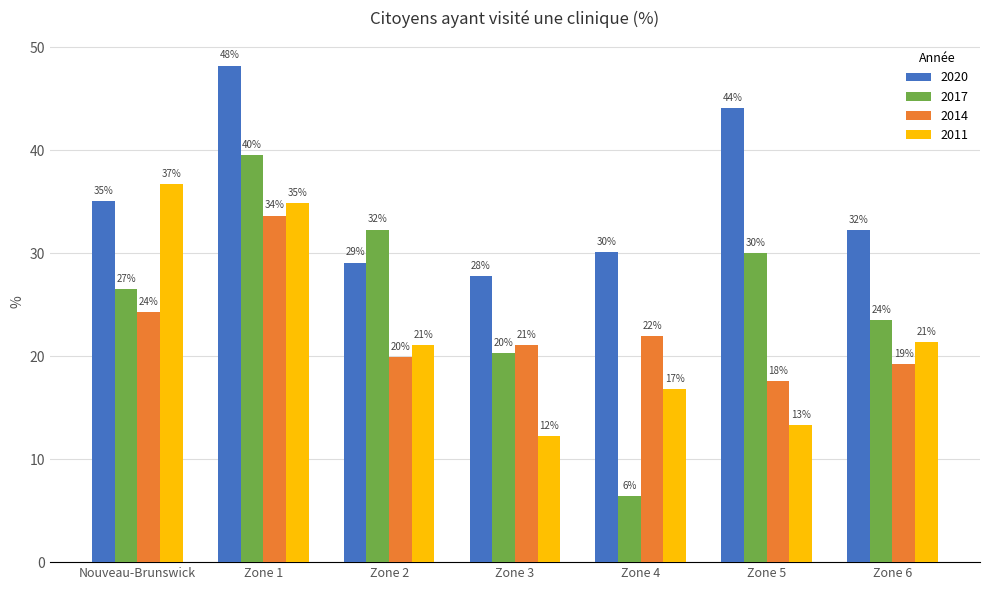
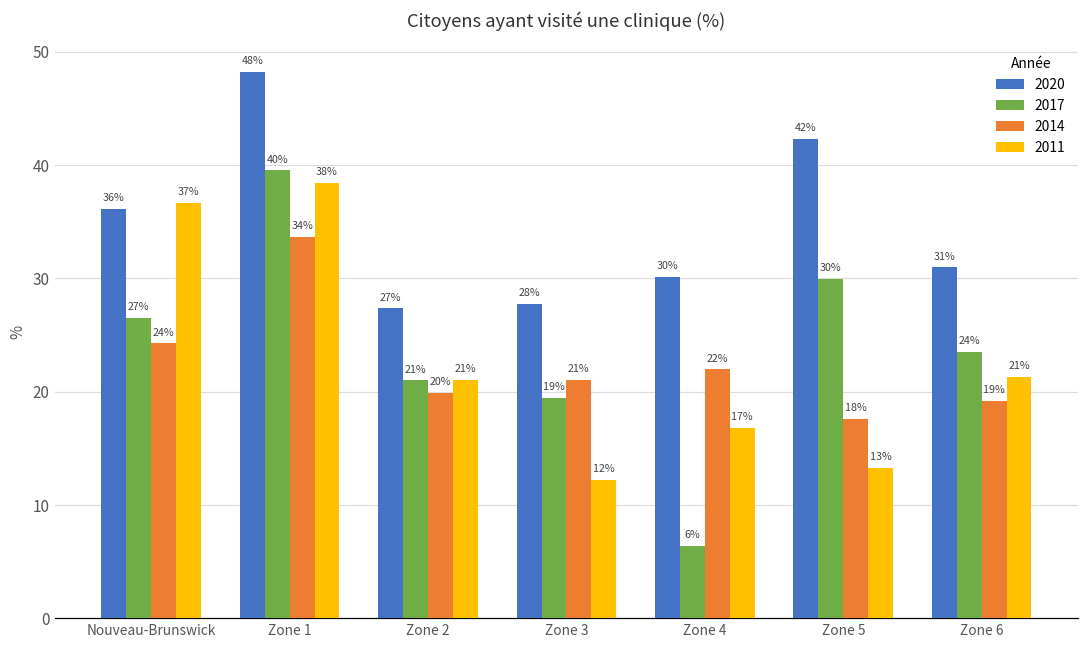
  {
    "2020": {
-     "Nouveau-Brunswick": "35%",
+     "Nouveau-Brunswick": "36%",
      "Zone 1": "48%",
-     "Zone 2": "29%",
+     "Zone 2": "27%",
      "Zone 3": "28%",
      "Zone 4": "30%",
-     "Zone 5": "44%",
-     "Zone 6": "32%"
+     "Zone 5": "42%",
+     "Zone 6": "31%"
    },
    "2017": {
      "Nouveau-Brunswick": "27%",
      "Zone 1": "40%",
-     "Zone 2": "32%",
-     "Zone 3": "20%",
+     "Zone 2": "21%",
+     "Zone 3": "19%",
      "Zone 4": "6%",
      "Zone 5": "30%",
      "Zone 6": "24%"
    },
    "2014": {
      "Nouveau-Brunswick": "24%",
      "Zone 1": "34%",
      "Zone 2": "20%",
      "Zone 3": "21%",
      "Zone 4": "22%",
      "Zone 5": "18%",
      "Zone 6": "19%"
    },
    "2011": {
      "Nouveau-Brunswick": "37%",
-     "Zone 1": "35%",
+     "Zone 1": "38%",
      "Zone 2": "21%",
      "Zone 3": "12%",
      "Zone 4": "17%",
      "Zone 5": "13%",
      "Zone 6": "21%"
    }
  }
